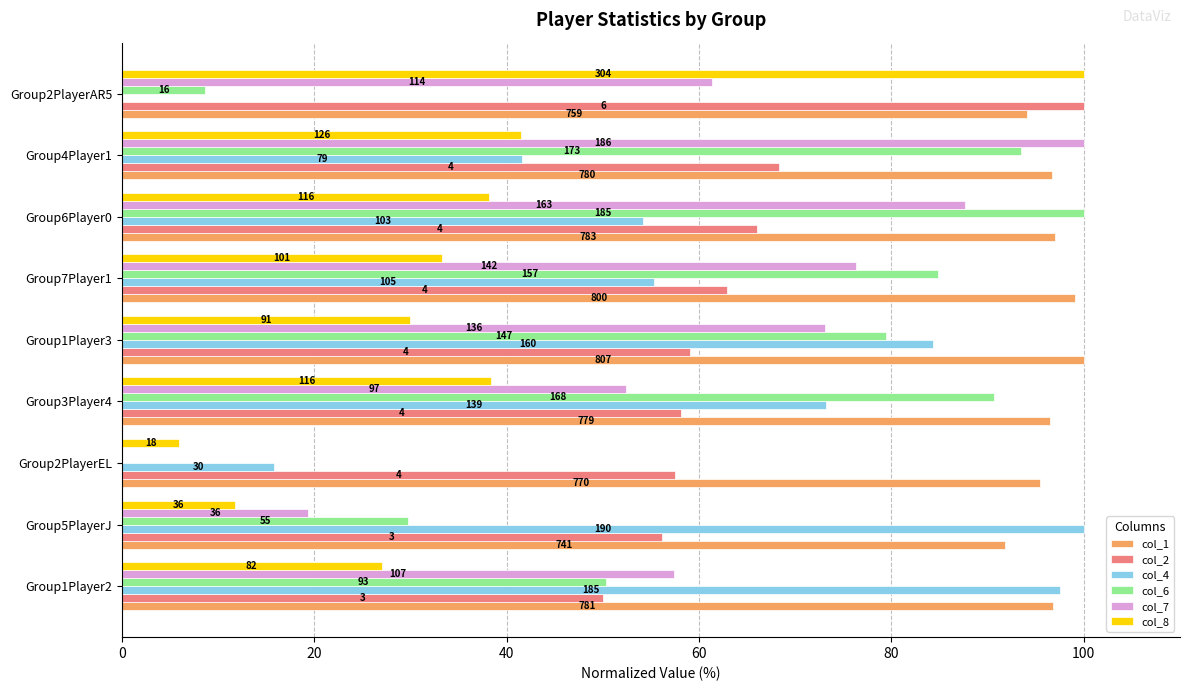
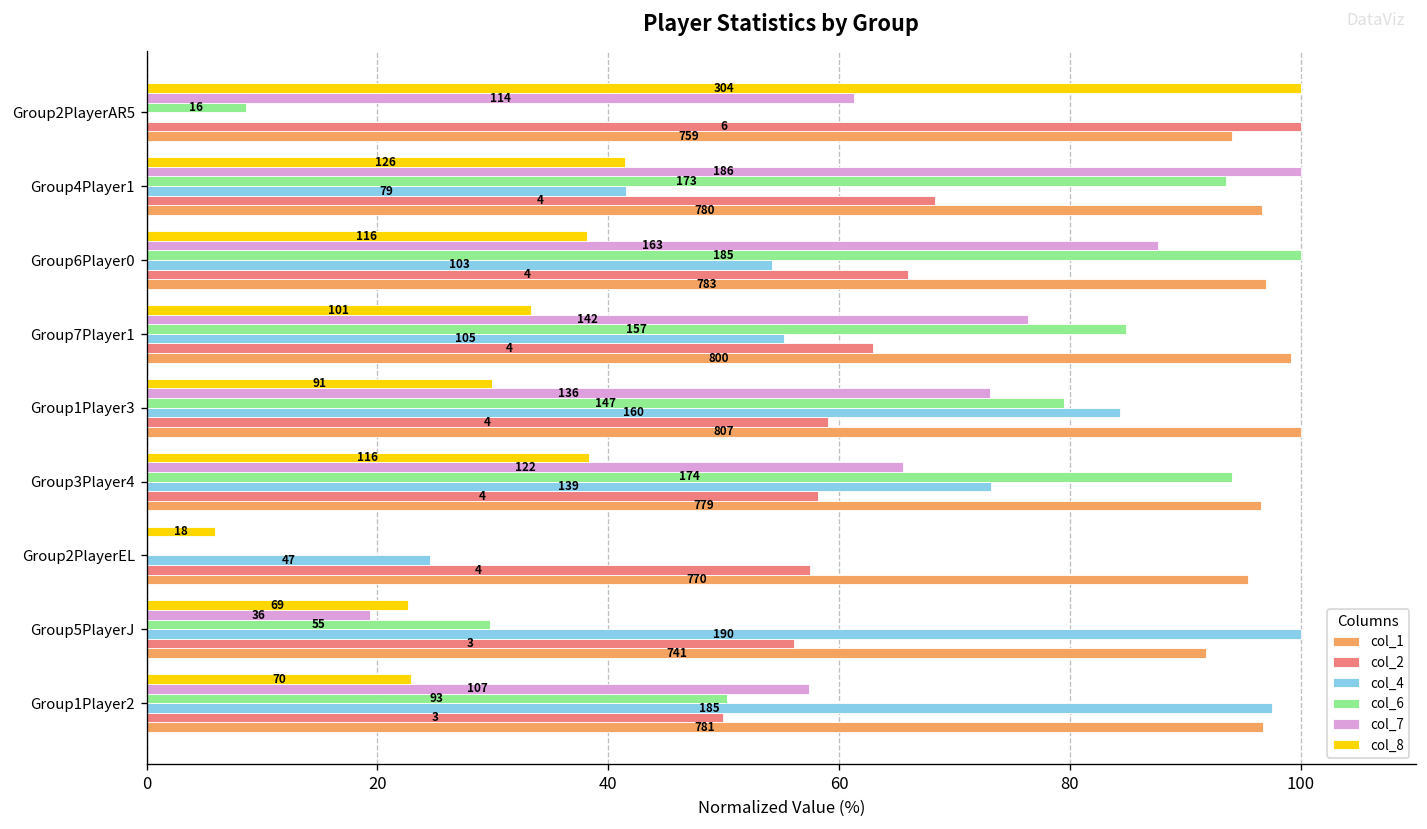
  {
    "col_4": {
-     "Group2PlayerEL": 30
+     "Group2PlayerEL": 47
    },
    "col_6": {
-     "Group3Player4": 168
+     "Group3Player4": 174
    },
    "col_7": {
-     "Group3Player4": 97
+     "Group3Player4": 122
    },
    "col_8": {
-     "Group5PlayerJ": 36,
-     "Group1Player2": 82
+     "Group5PlayerJ": 69,
+     "Group1Player2": 70
    }
  }
